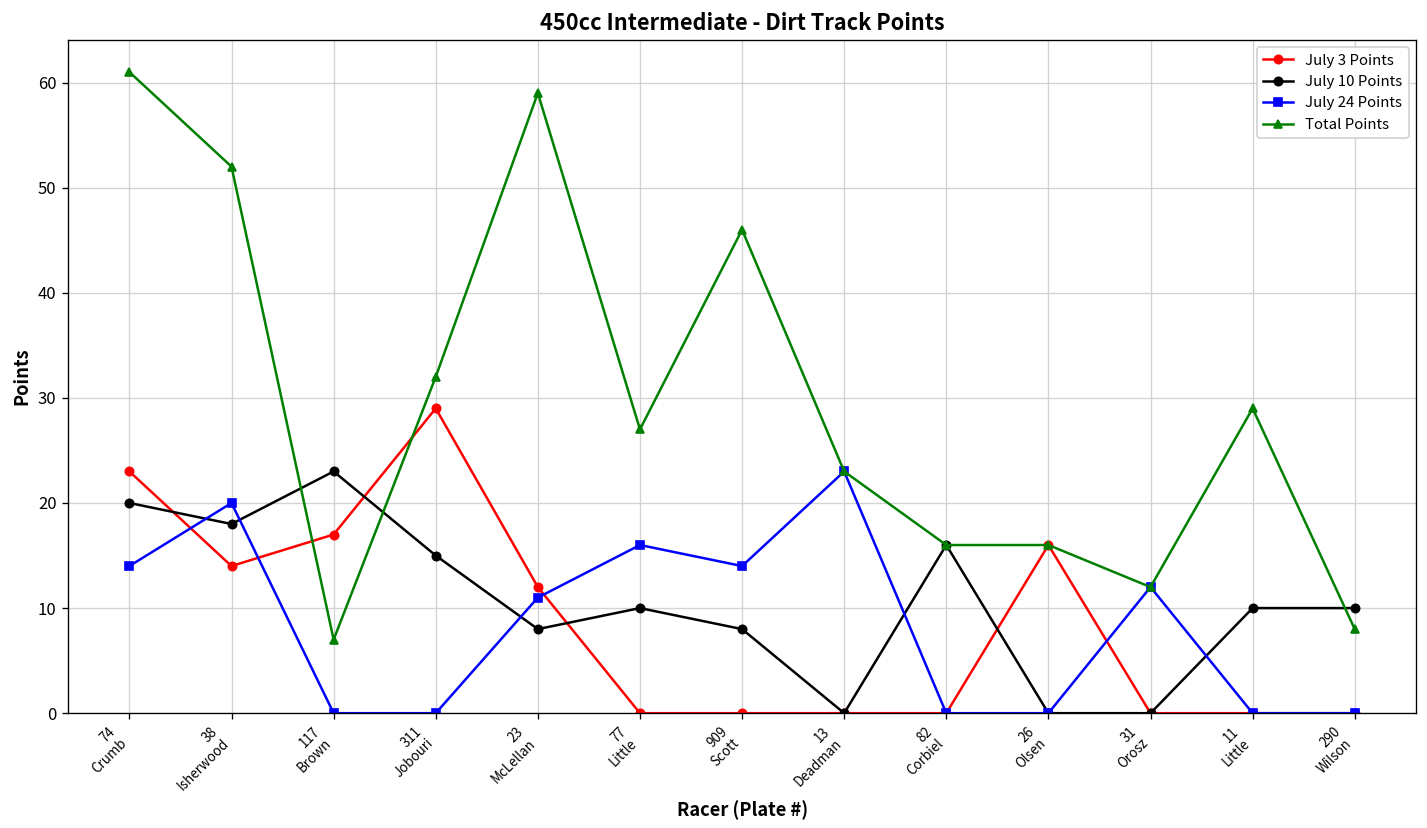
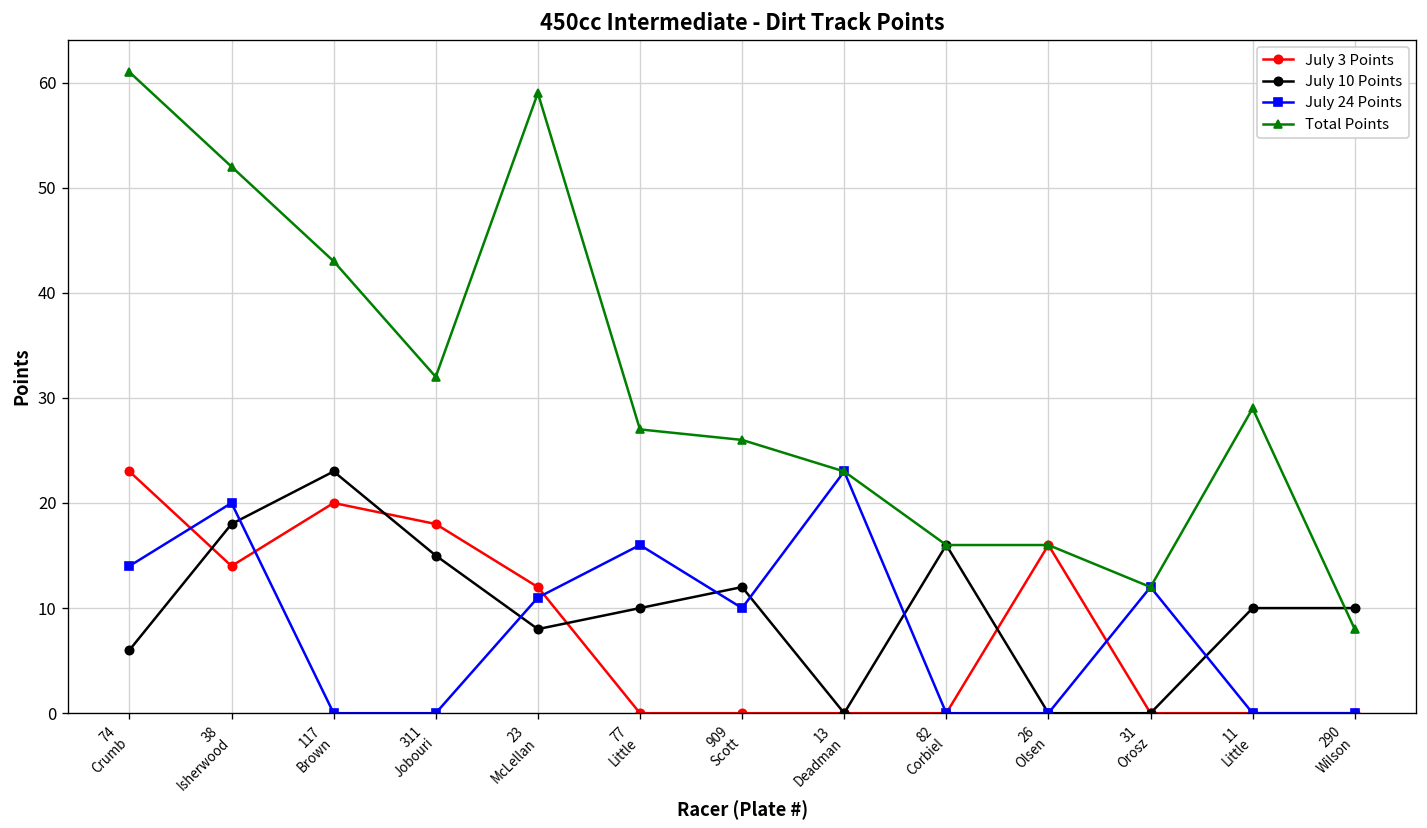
  {
    "July 3 Points": {
      "74 Crumb": 23,
      "38 Isherwood": 14,
-     "117 Brown": 17,
-     "311 Jobouri": 29,
+     "117 Brown": 20,
+     "311 Jobouri": 18,
      "23 McLellan": 12,
      "77 Little": 0,
      "909 Scott": 0
    },
    "July 10 Points": {
-     "74 Crumb": 20,
+     "74 Crumb": 6,
      "38 Isherwood": 18,
      "117 Brown": 23,
      "311 Jobouri": 15,
      "23 McLellan": 8,
      "77 Little": 10,
-     "909 Scott": 8,
+     "909 Scott": 12,
      "11 Little": 10,
      "290 Wilson": 10
    },
    "July 24 Points": {
      "74 Crumb": 14,
      "38 Isherwood": 20,
      "117 Brown": 0,
      "311 Jobouri": 0,
      "23 McLellan": 11,
      "77 Little": 16,
-     "909 Scott": 14
+     "909 Scott": 10
    },
    "Total Points": {
      "74 Crumb": 61,
      "38 Isherwood": 52,
-     "117 Brown": 7,
+     "117 Brown": 43,
      "311 Jobouri": 32,
      "23 McLellan": 59,
      "77 Little": 27,
-     "909 Scott": 46,
+     "909 Scott": 26,
      "11 Little": 29,
      "290 Wilson": 8
    }
  }
